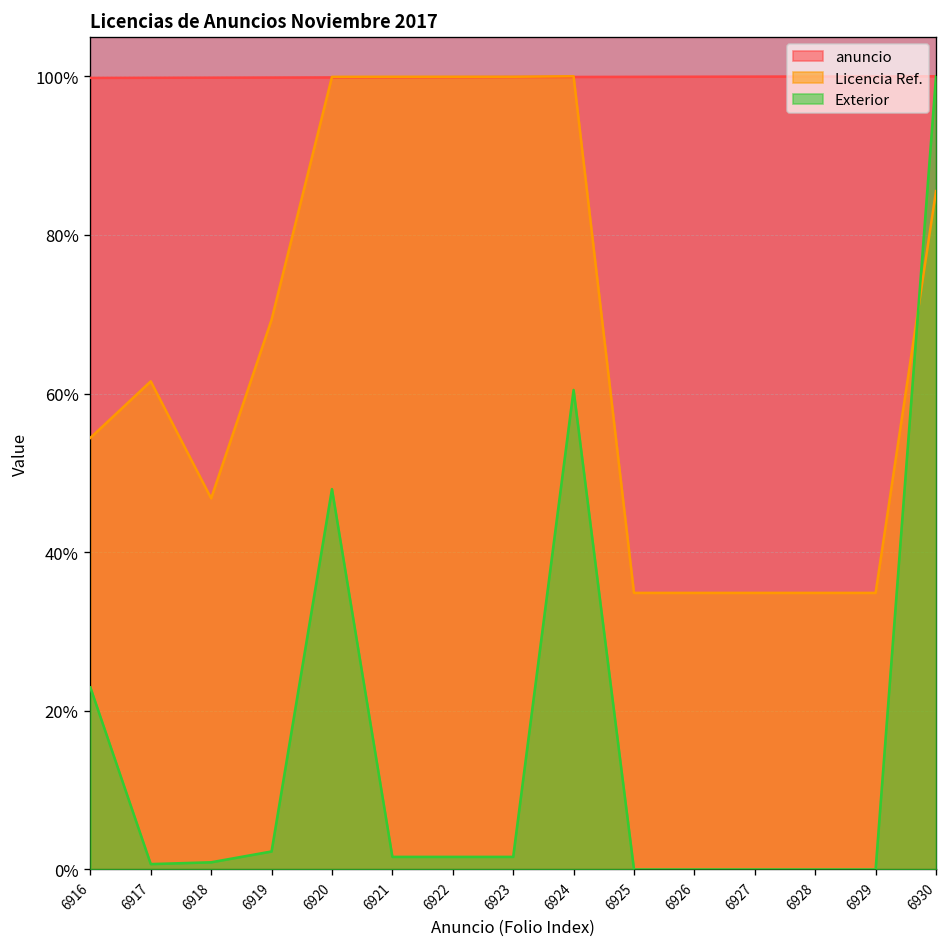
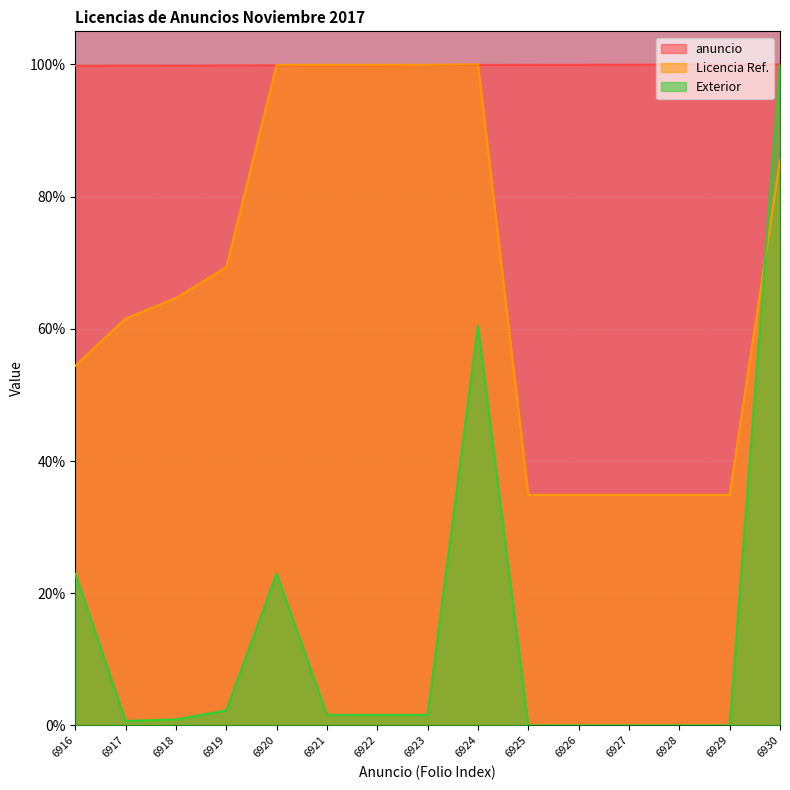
  {
    "anuncio": {
      "6916": "100%",
      "6917": "100%",
      "6918": "100%",
      "6919": "100%",
      "6925": "100%",
      "6926": "100%",
      "6927": "100%"
    },
    "Licencia Ref.": {
      "6916": "54%",
      "6917": "62%",
-     "6918": "47%",
+     "6918": "65%",
      "6919": "69%",
      "6925": "35%",
      "6926": "35%",
      "6927": "35%",
      "6928": "35%",
      "6929": "35%",
      "6930": "86%"
    },
    "Exterior": {
      "6916": "23%",
      "6917": "1%",
      "6918": "1%",
      "6919": "2%",
-     "6920": "48%",
+     "6920": "23%",
      "6921": "2%",
      "6922": "2%",
      "6923": "2%",
      "6924": "60%",
      "6925": "0%",
      "6926": "0%",
      "6927": "0%",
      "6928": "0%",
      "6929": "0%"
    }
  }
